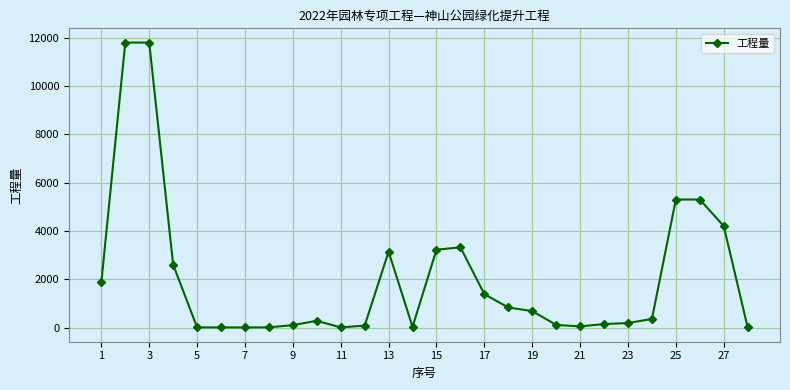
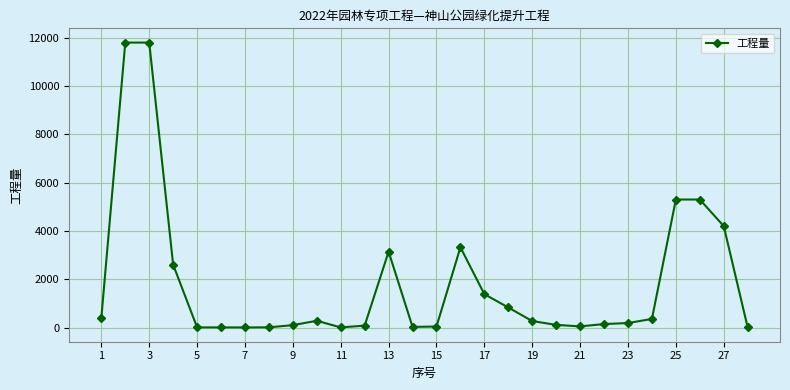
  {
-   "1": 1900,
+   "1": 400,
    "3": 11800,
    "5": 0,
    "7": 0,
    "9": 100,
    "11": 0,
    "13": 3100,
-   "15": 3200,
+   "15": 0,
    "17": 1400,
-   "19": 700,
+   "19": 300,
    "21": 0,
    "23": 200,
    "25": 5300,
    "27": 4200
  }
